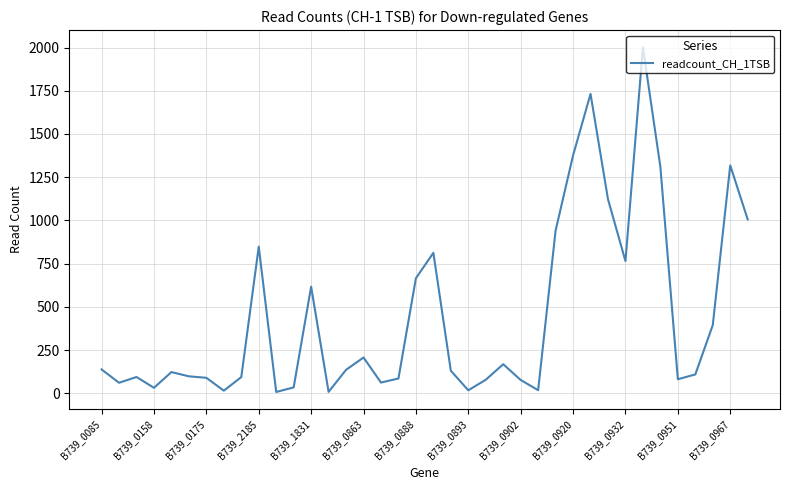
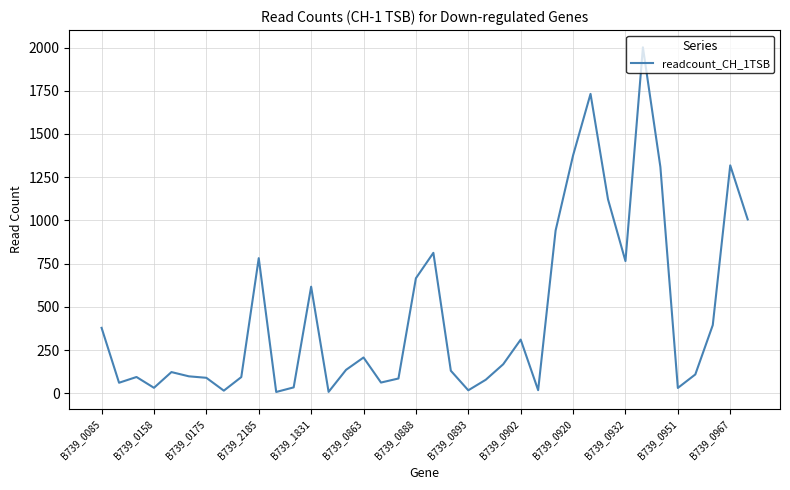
  {
-   "B739_0085": 140,
+   "B739_0085": 380,
    "B739_0158": 30,
    "B739_0175": 90,
-   "B739_2185": 850,
+   "B739_2185": 780,
    "B739_1831": 620,
    "B739_0863": 210,
    "B739_0888": 670,
    "B739_0893": 20,
-   "B739_0902": 80,
+   "B739_0902": 310,
    "B739_0920": 1380,
    "B739_0932": 760,
-   "B739_0951": 80,
+   "B739_0951": 30,
    "B739_0967": 1320
  }
